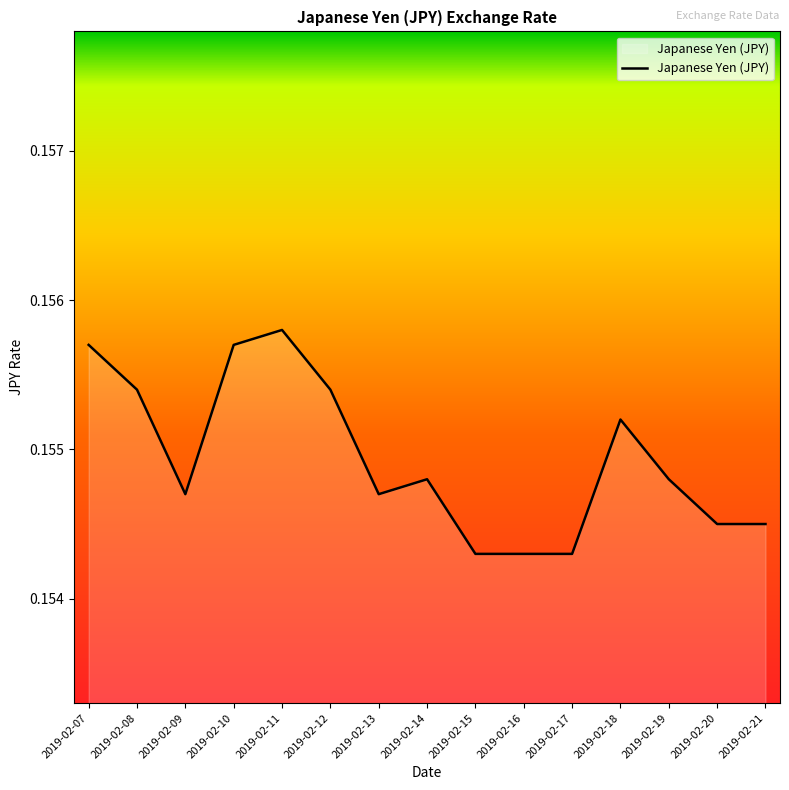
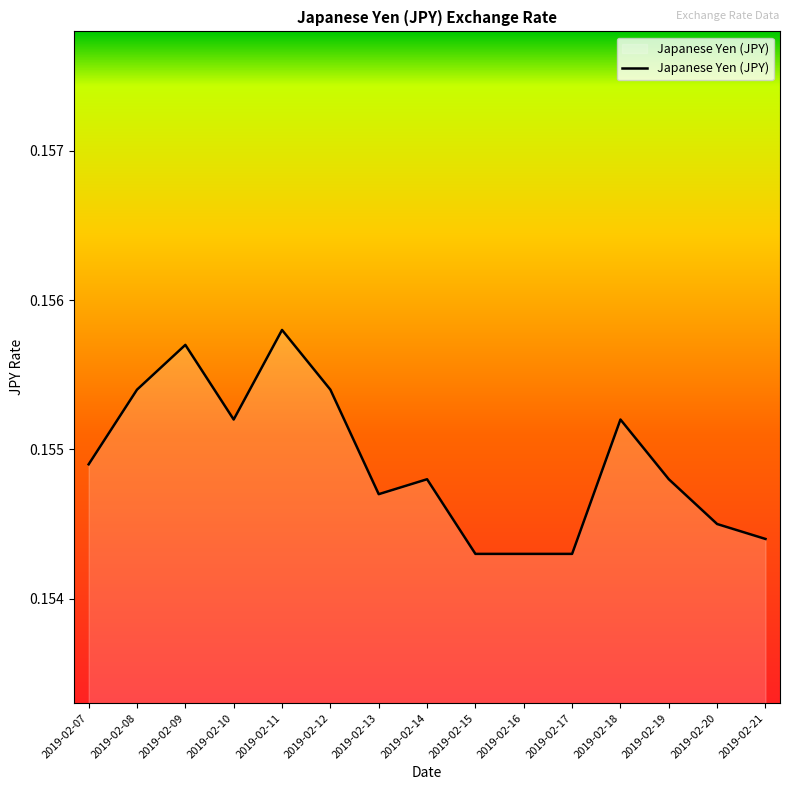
  {
-   "2019-02-07": 0.1557,
+   "2019-02-07": 0.1549,
    "2019-02-08": 0.1554,
-   "2019-02-09": 0.1547,
-   "2019-02-10": 0.1557,
+   "2019-02-09": 0.1557,
+   "2019-02-10": 0.1552,
    "2019-02-11": 0.1558,
    "2019-02-12": 0.1554,
    "2019-02-13": 0.1547,
    "2019-02-14": 0.1548,
    "2019-02-15": 0.1543,
    "2019-02-16": 0.1543,
    "2019-02-17": 0.1543,
    "2019-02-18": 0.1552,
    "2019-02-19": 0.1548,
    "2019-02-20": 0.1545,
-   "2019-02-21": 0.1545
+   "2019-02-21": 0.1544
  }
